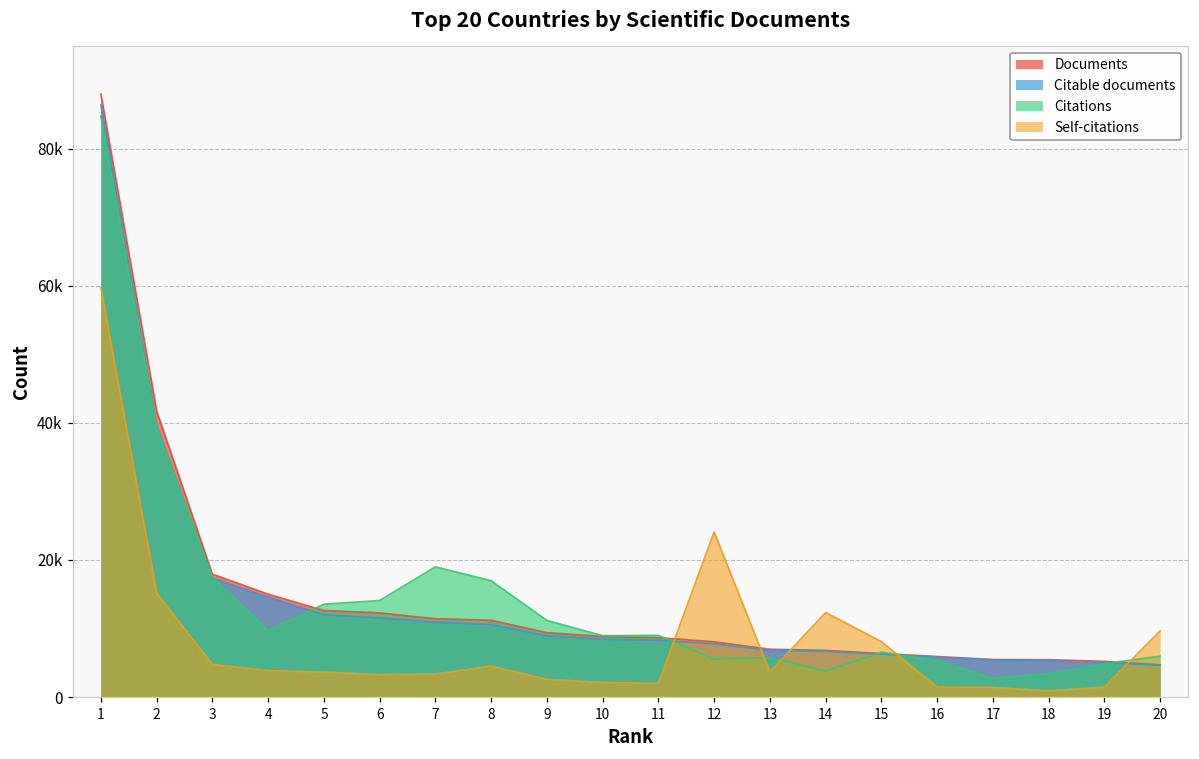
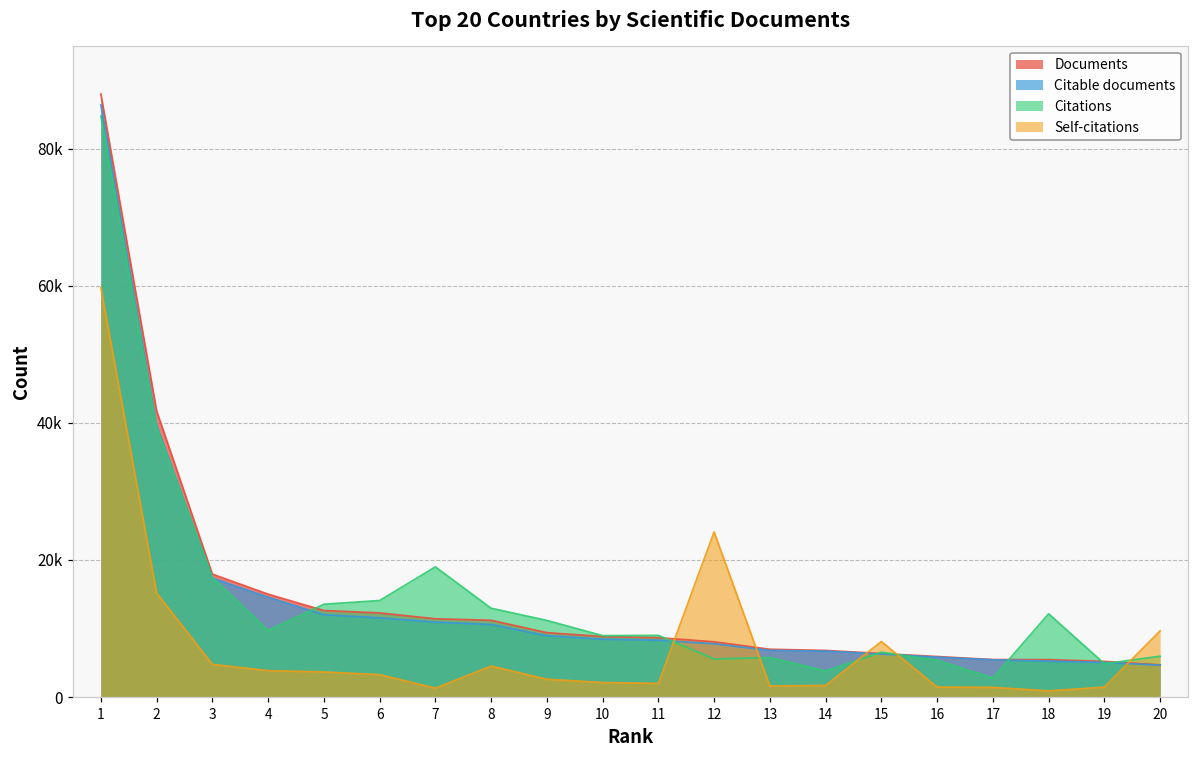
  {
    "Documents": {
      "1": 88000,
      "2": 42000,
      "3": 18000,
      "4": 15000,
      "5": 13000,
      "6": 12000,
      "7": 11000,
      "8": 11000,
      "9": 9000
    },
    "Citable documents": {
      "1": 86000,
      "4": 15000,
      "5": 12000,
      "6": 12000,
      "7": 11000,
      "8": 11000,
      "9": 9000
    },
    "Citations": {
      "1": 85000,
      "4": 10000,
      "5": 14000,
      "6": 14000,
      "7": 19000,
-     "8": 17000,
+     "8": 13000,
      "9": 11000,
      "12": 6000,
      "13": 6000,
      "14": 4000,
      "16": 5000,
      "17": 3000,
-     "18": 3000,
+     "18": 12000,
      "20": 6000
    },
    "Self-citations": {
      "1": 60000,
      "2": 15000,
      "3": 5000,
      "4": 4000,
      "5": 4000,
      "6": 3000,
-     "7": 3000,
+     "7": 1000,
      "8": 5000,
      "9": 3000,
      "10": 2000,
      "11": 2000,
      "12": 24000,
-     "13": 4000,
-     "14": 12000,
+     "13": 2000,
+     "14": 2000,
      "15": 8000,
      "16": 1000,
      "17": 1000,
      "18": 1000,
      "19": 1000,
      "20": 10000
    }
  }
